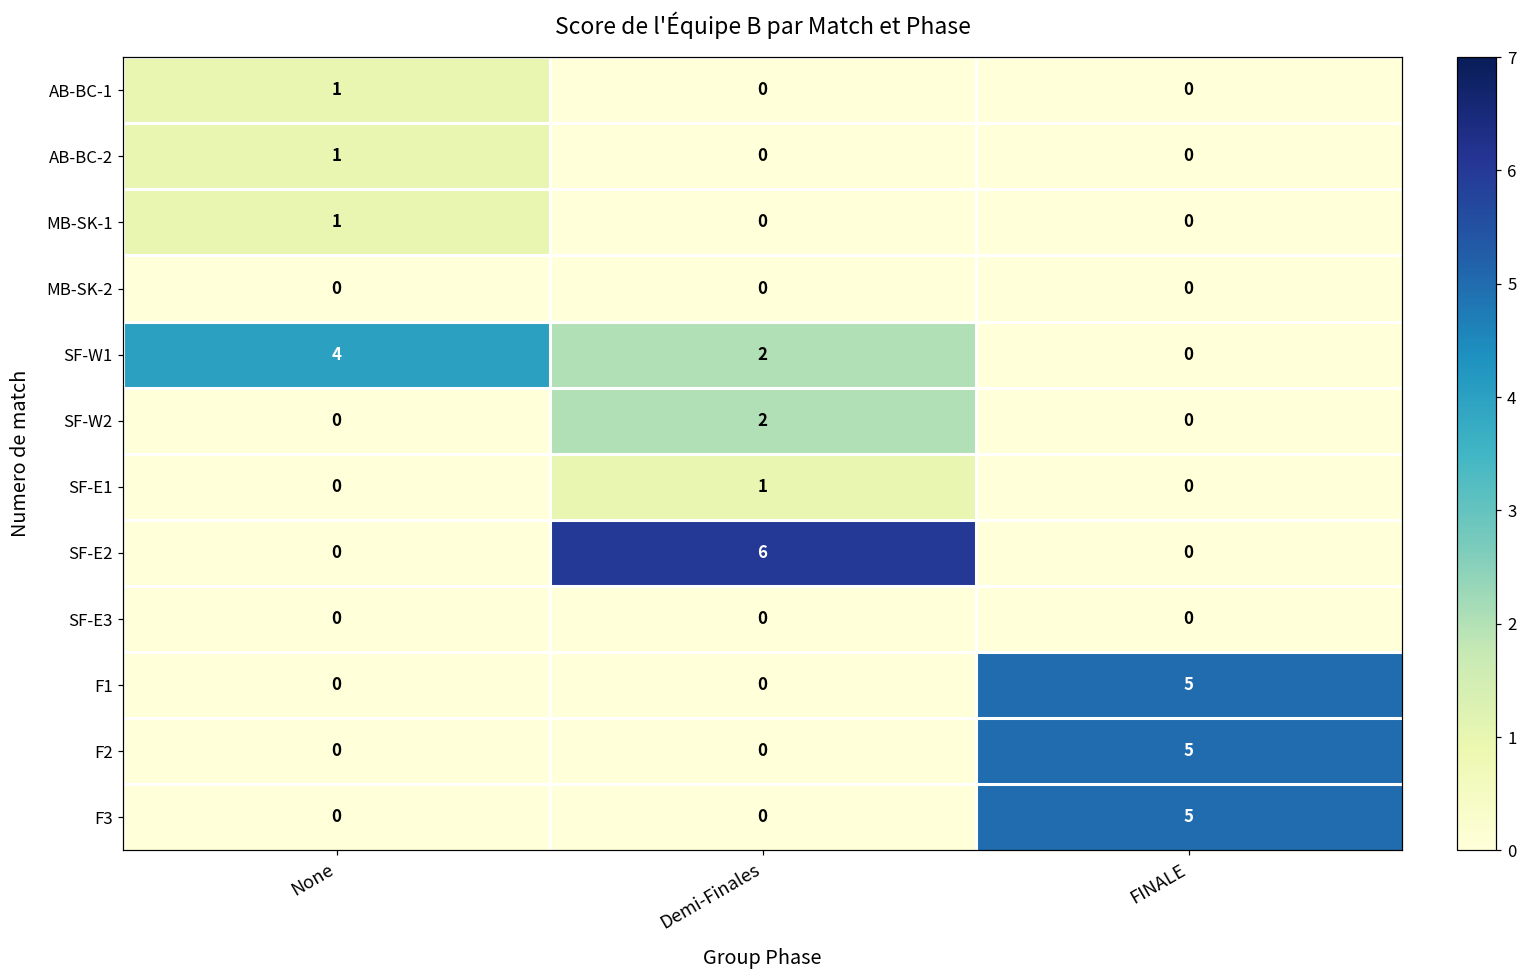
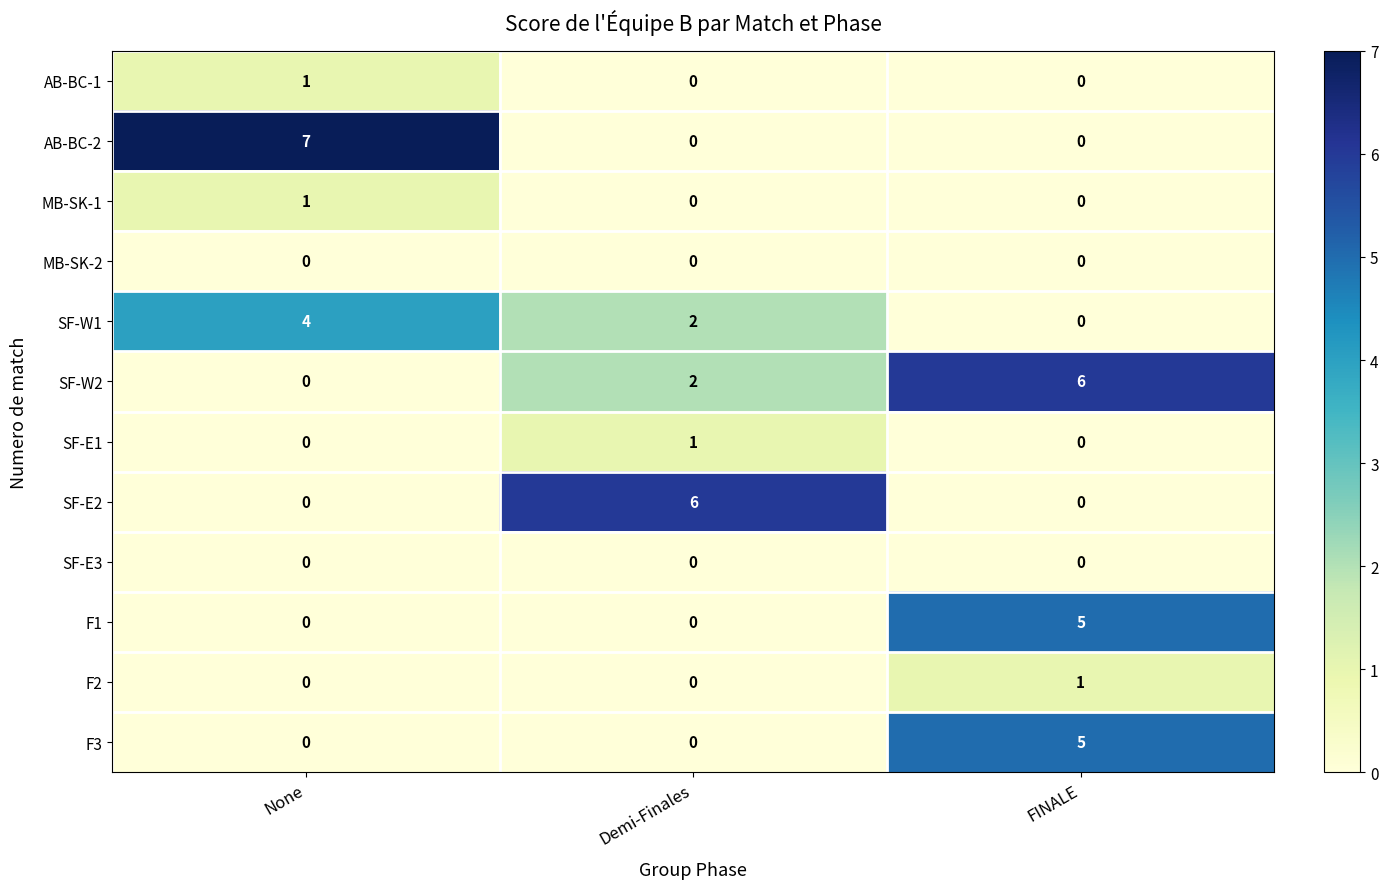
  {
    "AB-BC-1": {
      "None": 1,
      "Demi-Finales": 0,
      "FINALE": 0
    },
    "AB-BC-2": {
-     "None": 1,
+     "None": 7,
      "Demi-Finales": 0,
      "FINALE": 0
    },
    "MB-SK-1": {
      "None": 1,
      "Demi-Finales": 0,
      "FINALE": 0
    },
    "MB-SK-2": {
      "None": 0,
      "Demi-Finales": 0,
      "FINALE": 0
    },
    "SF-W1": {
      "None": 4,
      "Demi-Finales": 2,
      "FINALE": 0
    },
    "SF-W2": {
      "None": 0,
      "Demi-Finales": 2,
-     "FINALE": 0
+     "FINALE": 6
    },
    "SF-E1": {
      "None": 0,
      "Demi-Finales": 1,
      "FINALE": 0
    },
    "SF-E2": {
      "None": 0,
      "Demi-Finales": 6,
      "FINALE": 0
    },
    "SF-E3": {
      "None": 0,
      "Demi-Finales": 0,
      "FINALE": 0
    },
    "F1": {
      "None": 0,
      "Demi-Finales": 0,
      "FINALE": 5
    },
    "F2": {
      "None": 0,
      "Demi-Finales": 0,
-     "FINALE": 5
+     "FINALE": 1
    },
    "F3": {
      "None": 0,
      "Demi-Finales": 0,
      "FINALE": 5
    }
  }
